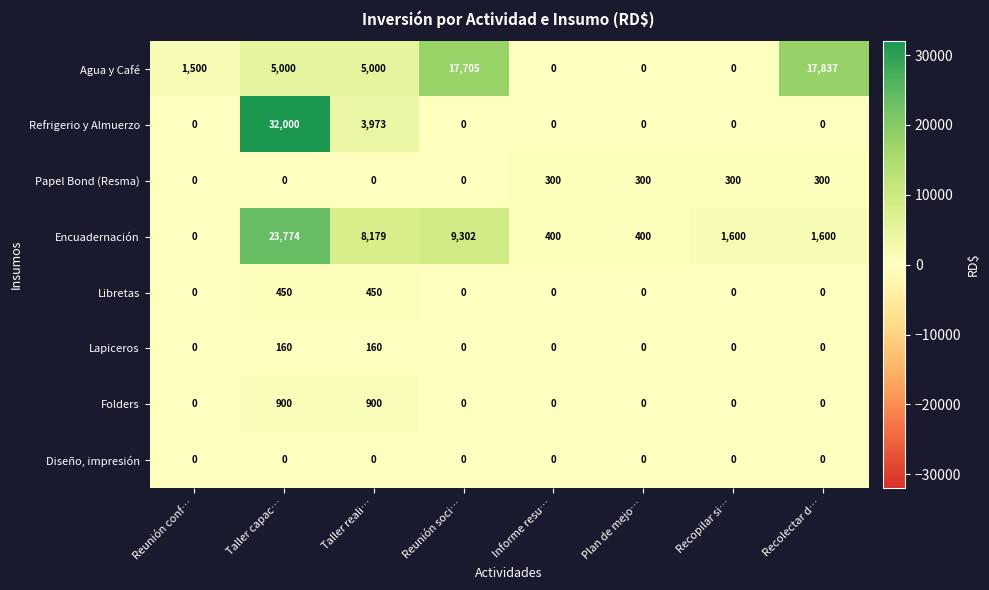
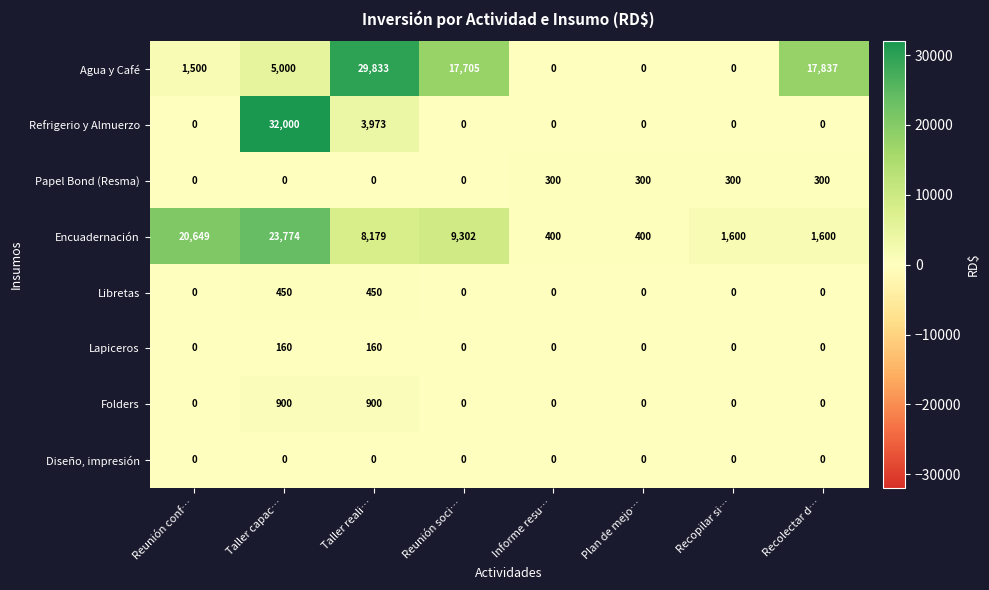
  {
    "Agua y Café": {
      "Reunión conf…": "1,500",
      "Taller capac…": "5,000",
-     "Taller reali…": "5,000",
+     "Taller reali…": "29,833",
      "Reunión soci…": "17,705",
      "Informe resu…": "0",
      "Plan de mejo…": "0",
      "Recopilar si…": "0",
      "Recolectar d…": "17,837"
    },
    "Refrigerio y Almuerzo": {
      "Reunión conf…": "0",
      "Taller capac…": "32,000",
      "Taller reali…": "3,973",
      "Reunión soci…": "0",
      "Informe resu…": "0",
      "Plan de mejo…": "0",
      "Recopilar si…": "0",
      "Recolectar d…": "0"
    },
    "Papel Bond (Resma)": {
      "Reunión conf…": "0",
      "Taller capac…": "0",
      "Taller reali…": "0",
      "Reunión soci…": "0",
      "Informe resu…": "300",
      "Plan de mejo…": "300",
      "Recopilar si…": "300",
      "Recolectar d…": "300"
    },
    "Encuadernación": {
-     "Reunión conf…": "0",
+     "Reunión conf…": "20,649",
      "Taller capac…": "23,774",
      "Taller reali…": "8,179",
      "Reunión soci…": "9,302",
      "Informe resu…": "400",
      "Plan de mejo…": "400",
      "Recopilar si…": "1,600",
      "Recolectar d…": "1,600"
    },
    "Libretas": {
      "Reunión conf…": "0",
      "Taller capac…": "450",
      "Taller reali…": "450",
      "Reunión soci…": "0",
      "Informe resu…": "0",
      "Plan de mejo…": "0",
      "Recopilar si…": "0",
      "Recolectar d…": "0"
    },
    "Lapiceros": {
      "Reunión conf…": "0",
      "Taller capac…": "160",
      "Taller reali…": "160",
      "Reunión soci…": "0",
      "Informe resu…": "0",
      "Plan de mejo…": "0",
      "Recopilar si…": "0",
      "Recolectar d…": "0"
    },
    "Folders": {
      "Reunión conf…": "0",
      "Taller capac…": "900",
      "Taller reali…": "900",
      "Reunión soci…": "0",
      "Informe resu…": "0",
      "Plan de mejo…": "0",
      "Recopilar si…": "0",
      "Recolectar d…": "0"
    },
    "Diseño, impresión": {
      "Reunión conf…": "0",
      "Taller capac…": "0",
      "Taller reali…": "0",
      "Reunión soci…": "0",
      "Informe resu…": "0",
      "Plan de mejo…": "0",
      "Recopilar si…": "0",
      "Recolectar d…": "0"
    }
  }
